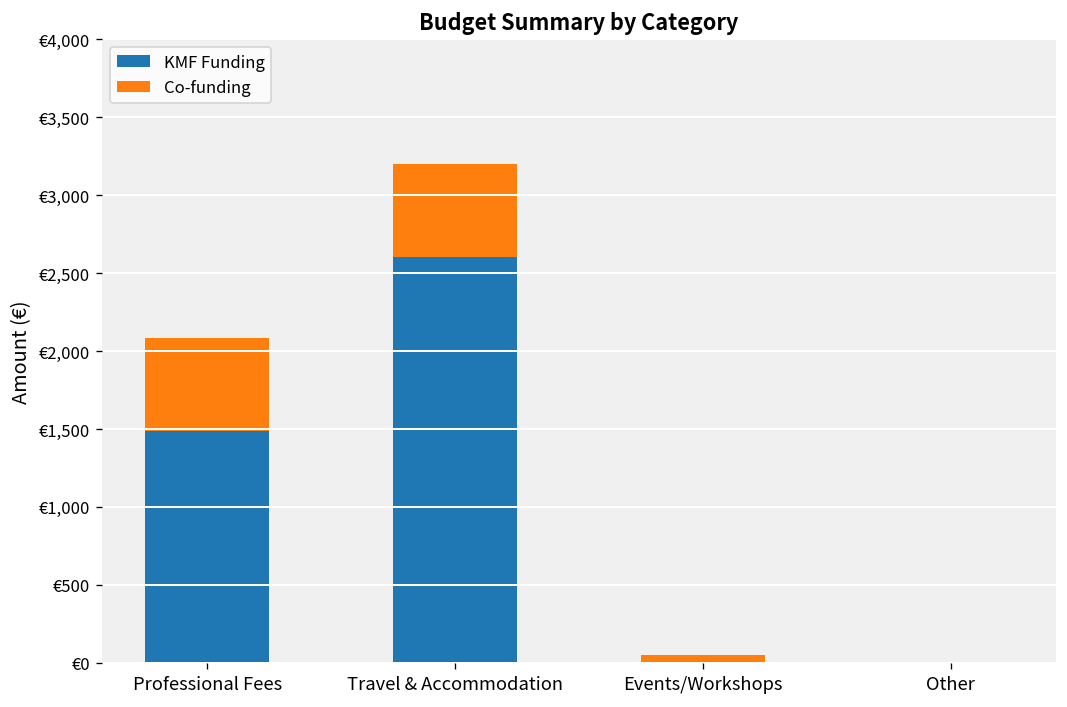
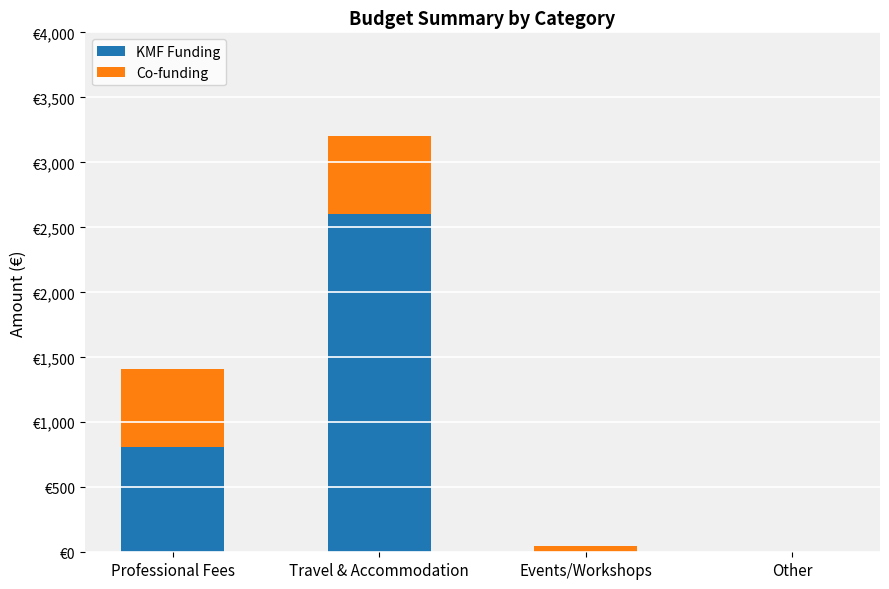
  {
    "KMF Funding": {
-     "Professional Fees": "€1,490",
+     "Professional Fees": "€810",
      "Travel & Accommodation": "€2,600",
      "Events/Workshops": "€0",
      "Other": "€0"
    },
    "Co-funding": {
      "Professional Fees": "€600",
      "Travel & Accommodation": "€600",
      "Events/Workshops": "€50",
      "Other": "€0"
    }
  }
